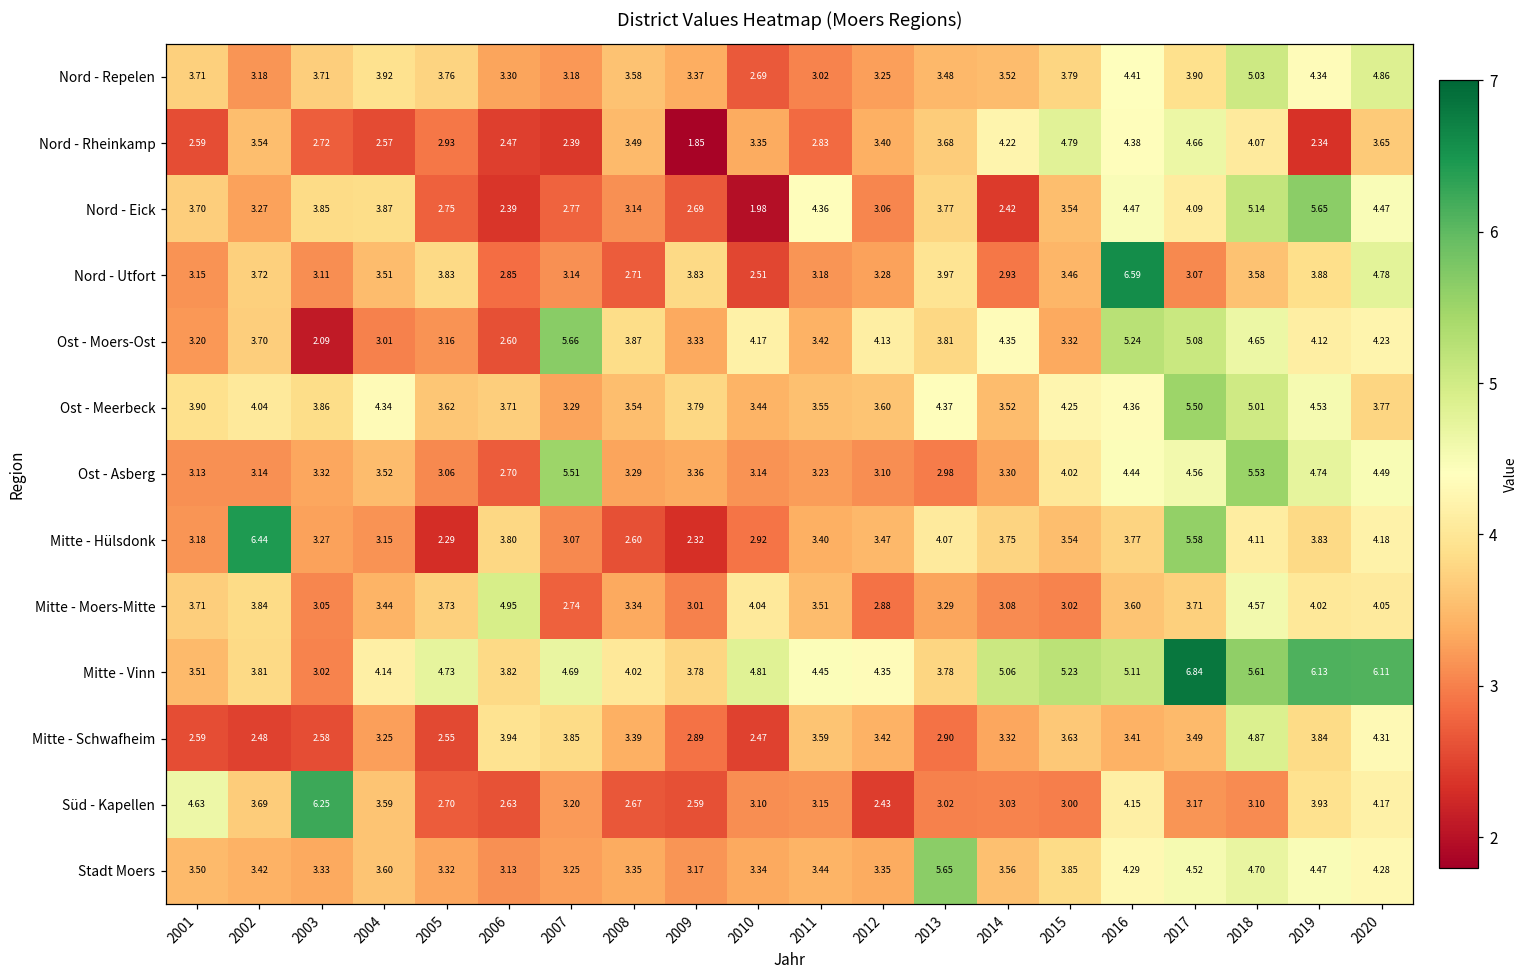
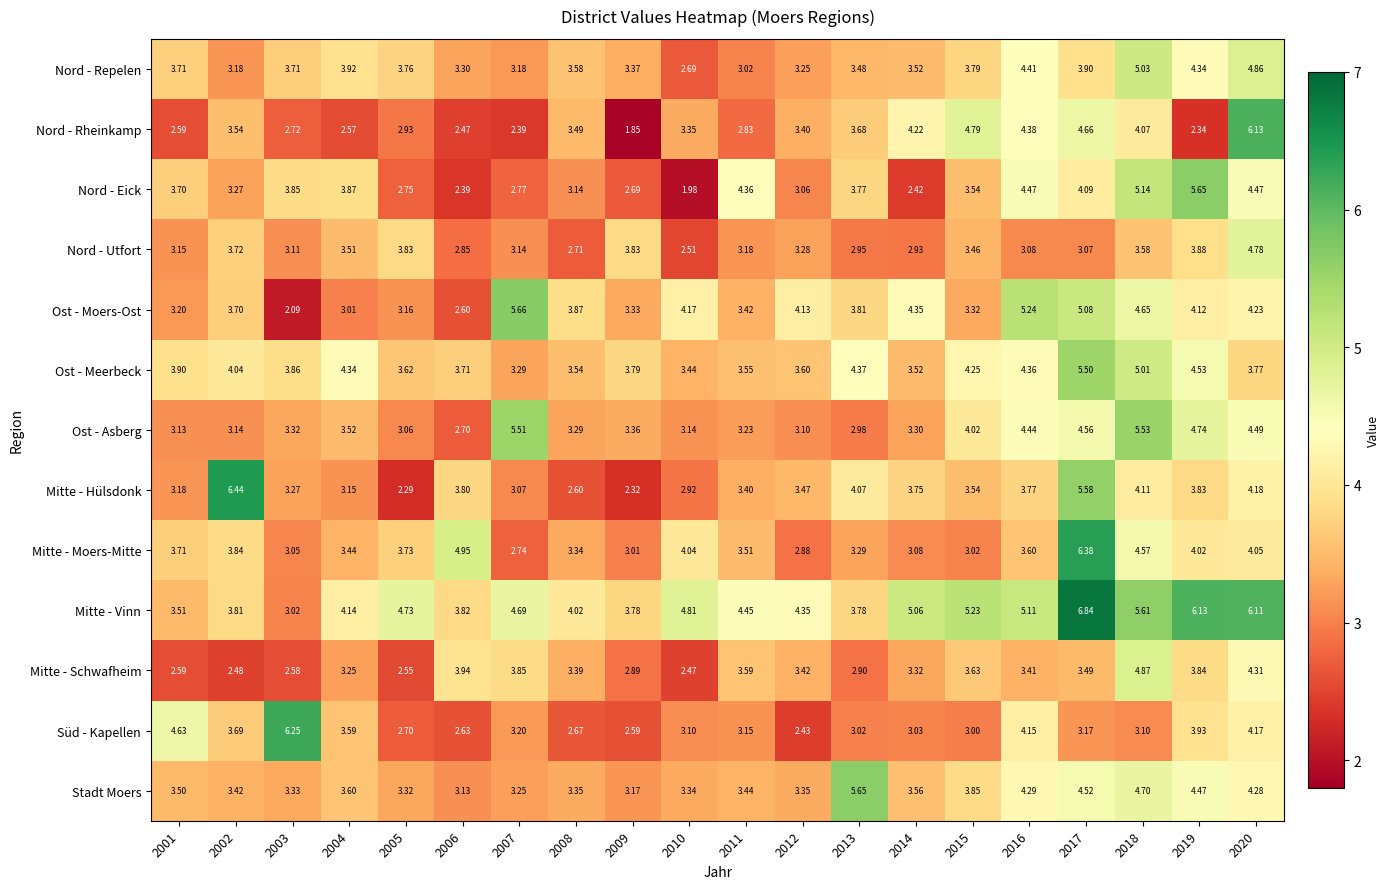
  {
    "Nord - Rheinkamp": {
      "2001": 2.59,
      "2002": 3.54,
      "2003": 2.72,
      "2004": 2.57,
      "2005": 2.93,
      "2006": 2.47,
      "2007": 2.39,
      "2008": 3.49,
      "2009": 1.85,
      "2010": 3.35,
      "2011": 2.83,
      "2012": 3.40,
      "2013": 3.68,
      "2014": 4.22,
      "2015": 4.79,
      "2016": 4.38,
      "2017": 4.66,
      "2018": 4.07,
      "2019": 2.34,
-     "2020": 3.65
+     "2020": 6.13
    },
    "Nord - Utfort": {
      "2001": 3.15,
      "2002": 3.72,
      "2003": 3.11,
      "2004": 3.51,
      "2005": 3.83,
      "2006": 2.85,
      "2007": 3.14,
      "2008": 2.71,
      "2009": 3.83,
      "2010": 2.51,
      "2011": 3.18,
      "2012": 3.28,
-     "2013": 3.97,
+     "2013": 2.95,
      "2014": 2.93,
      "2015": 3.46,
-     "2016": 6.59,
+     "2016": 3.08,
      "2017": 3.07,
      "2018": 3.58,
      "2019": 3.88,
      "2020": 4.78
    },
    "Mitte - Moers-Mitte": {
      "2001": 3.71,
      "2002": 3.84,
      "2003": 3.05,
      "2004": 3.44,
      "2005": 3.73,
      "2006": 4.95,
      "2007": 2.74,
      "2008": 3.34,
      "2009": 3.01,
      "2010": 4.04,
      "2011": 3.51,
      "2012": 2.88,
      "2013": 3.29,
      "2014": 3.08,
      "2015": 3.02,
      "2016": 3.60,
-     "2017": 3.71,
+     "2017": 6.38,
      "2018": 4.57,
      "2019": 4.02,
      "2020": 4.05
    }
  }
